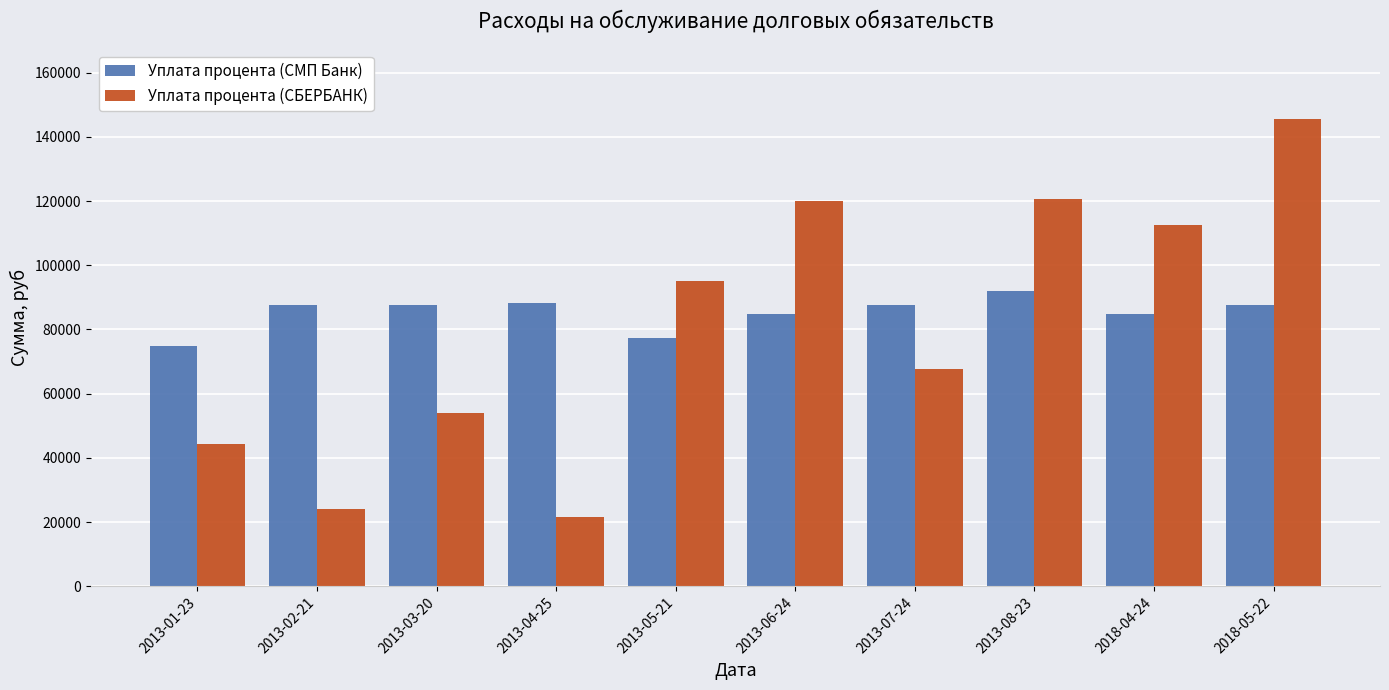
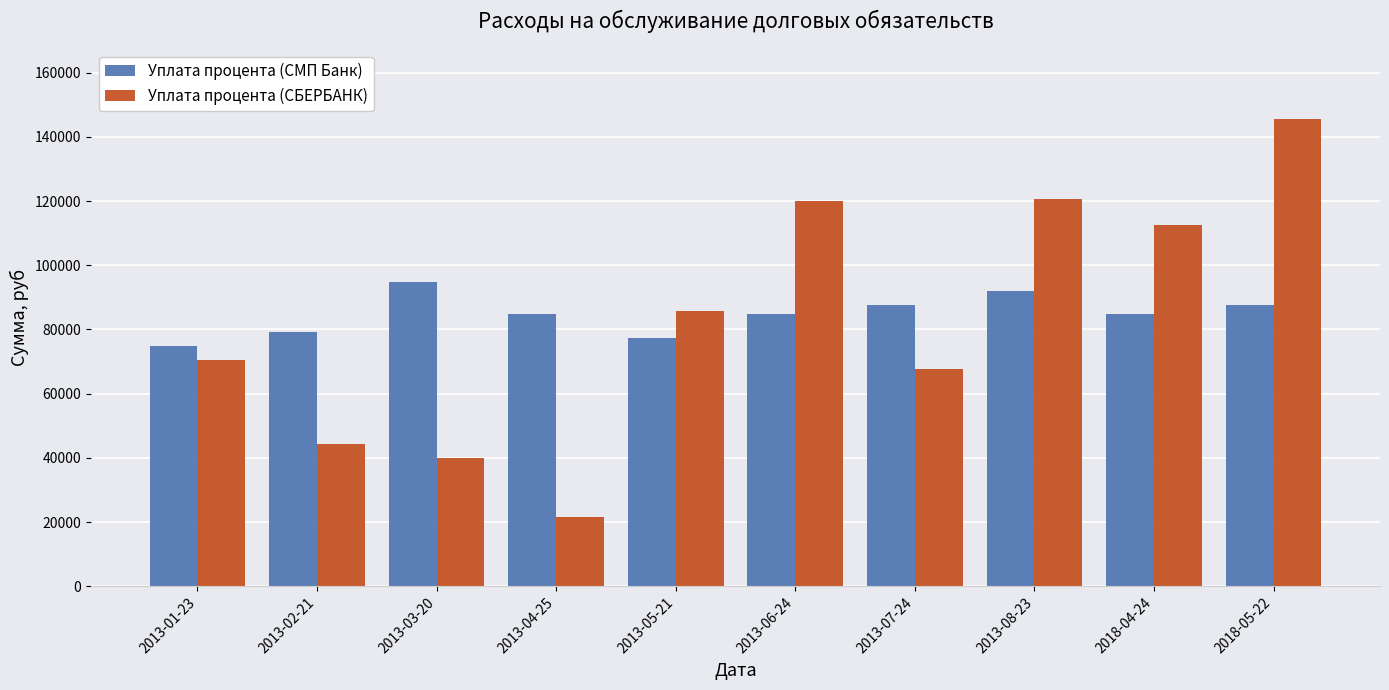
  {
    "Уплата процента (СМП Банк)": {
      "2013-01-23": 75000,
-     "2013-02-21": 88000,
-     "2013-03-20": 88000,
-     "2013-04-25": 88000,
+     "2013-02-21": 79000,
+     "2013-03-20": 95000,
+     "2013-04-25": 85000,
      "2013-05-21": 77000,
      "2013-06-24": 85000,
      "2013-07-24": 88000,
      "2013-08-23": 92000,
      "2018-04-24": 85000,
      "2018-05-22": 88000
    },
    "Уплата процента (СБЕРБАНК)": {
-     "2013-01-23": 44000,
-     "2013-02-21": 24000,
-     "2013-03-20": 54000,
+     "2013-01-23": 70000,
+     "2013-02-21": 44000,
+     "2013-03-20": 40000,
      "2013-04-25": 21000,
-     "2013-05-21": 95000,
+     "2013-05-21": 86000,
      "2013-06-24": 120000,
      "2013-07-24": 68000,
      "2013-08-23": 121000,
      "2018-04-24": 113000,
      "2018-05-22": 146000
    }
  }
